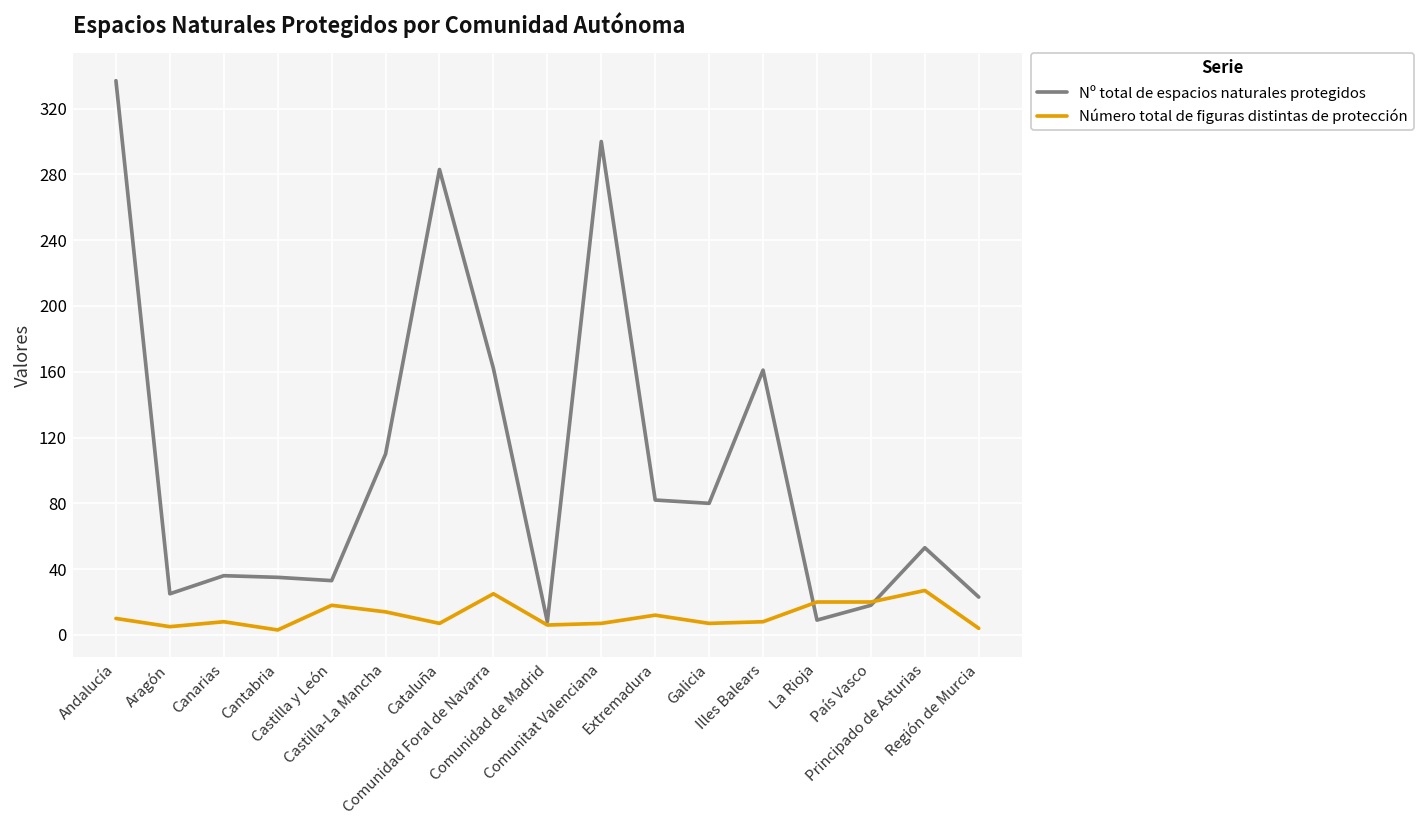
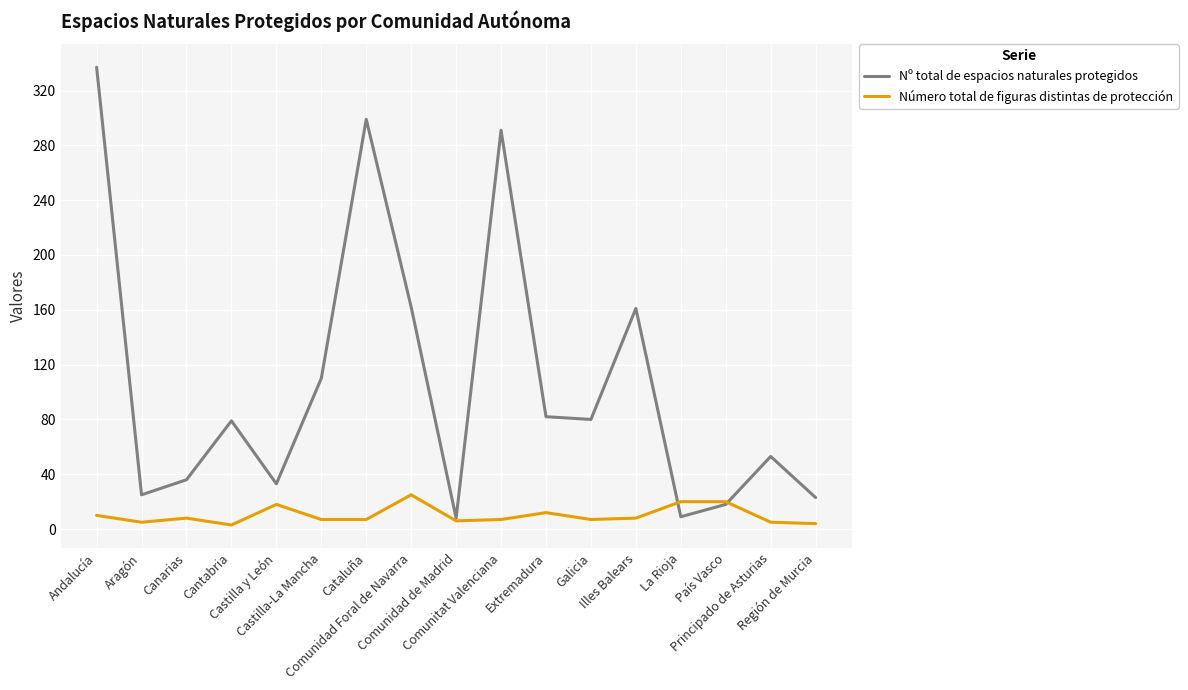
  {
    "Nº total de espacios naturales protegidos": {
      "Andalucía": 337,
      "Aragón": 25,
      "Canarias": 36,
-     "Cantabria": 35,
+     "Cantabria": 79,
      "Castilla y León": 33,
      "Castilla-La Mancha": 110,
-     "Cataluña": 283,
+     "Cataluña": 299,
      "Comunidad Foral de Navarra": 162,
      "Comunidad de Madrid": 8,
-     "Comunitat Valenciana": 300,
+     "Comunitat Valenciana": 291,
      "Extremadura": 82,
      "Galicia": 80,
      "Illes Balears": 161,
      "La Rioja": 9,
      "País Vasco": 18,
      "Principado de Asturias": 53,
      "Región de Murcia": 23
    },
    "Número total de figuras distintas de protección": {
      "Andalucía": 10,
      "Aragón": 5,
      "Canarias": 8,
      "Cantabria": 3,
      "Castilla y León": 18,
-     "Castilla-La Mancha": 14,
+     "Castilla-La Mancha": 7,
      "Cataluña": 7,
      "Comunidad Foral de Navarra": 25,
      "Comunidad de Madrid": 6,
      "Comunitat Valenciana": 7,
      "Extremadura": 12,
      "Galicia": 7,
      "Illes Balears": 8,
      "La Rioja": 20,
      "País Vasco": 20,
-     "Principado de Asturias": 27,
+     "Principado de Asturias": 5,
      "Región de Murcia": 4
    }
  }
